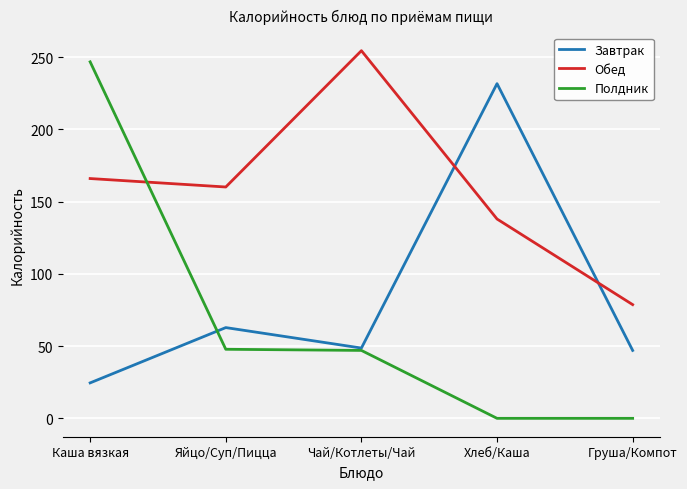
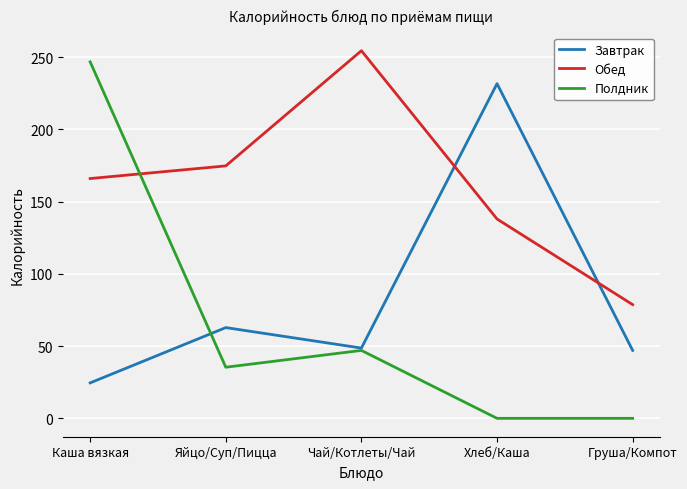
  {
    "Завтрак": {
      "Каша вязкая": 25,
      "Яйцо/Суп/Пицца": 63,
      "Хлеб/Каша": 232,
      "Груша/Компот": 47
    },
    "Обед": {
      "Каша вязкая": 166,
-     "Яйцо/Суп/Пицца": 160,
+     "Яйцо/Суп/Пицца": 175,
      "Чай/Котлеты/Чай": 254,
      "Хлеб/Каша": 138,
      "Груша/Компот": 79
    },
    "Полдник": {
      "Каша вязкая": 247,
-     "Яйцо/Суп/Пицца": 48,
+     "Яйцо/Суп/Пицца": 35,
      "Хлеб/Каша": 0,
      "Груша/Компот": 0
    }
  }
